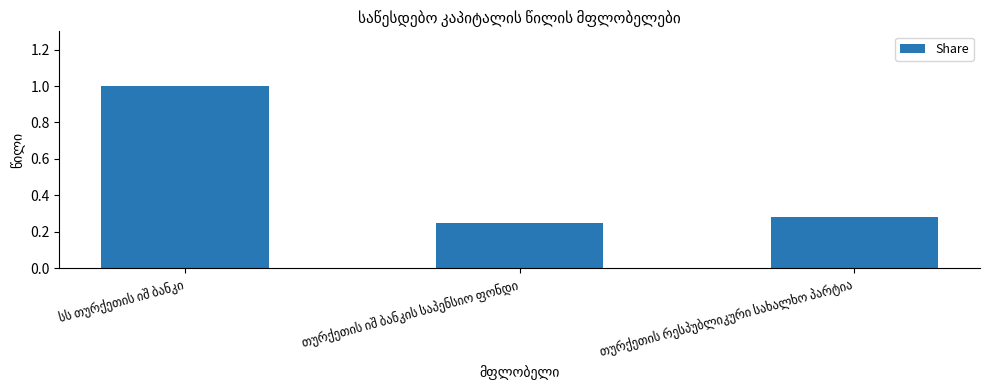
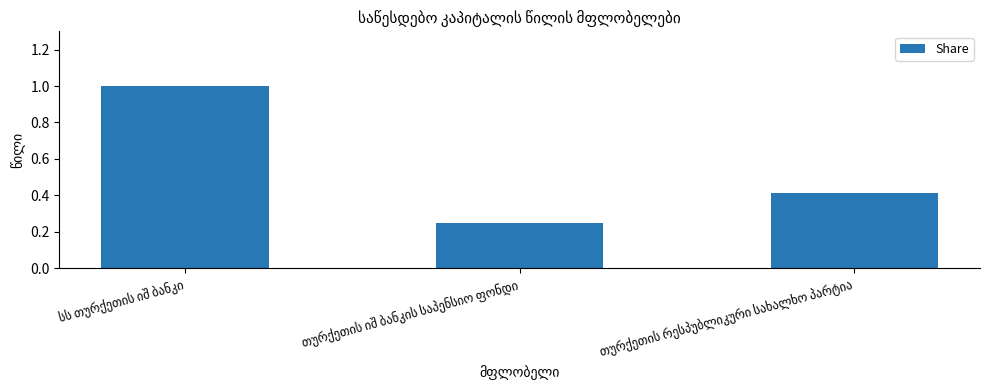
  {
    "სს თურქეთის იშ ბანკი": 1.00,
    "თურქეთის იშ ბანკის საპენსიო ფონდი": 0.25,
-   "თურქეთის რესპუბლიკური სახალხო პარტია": 0.28
+   "თურქეთის რესპუბლიკური სახალხო პარტია": 0.42
  }
